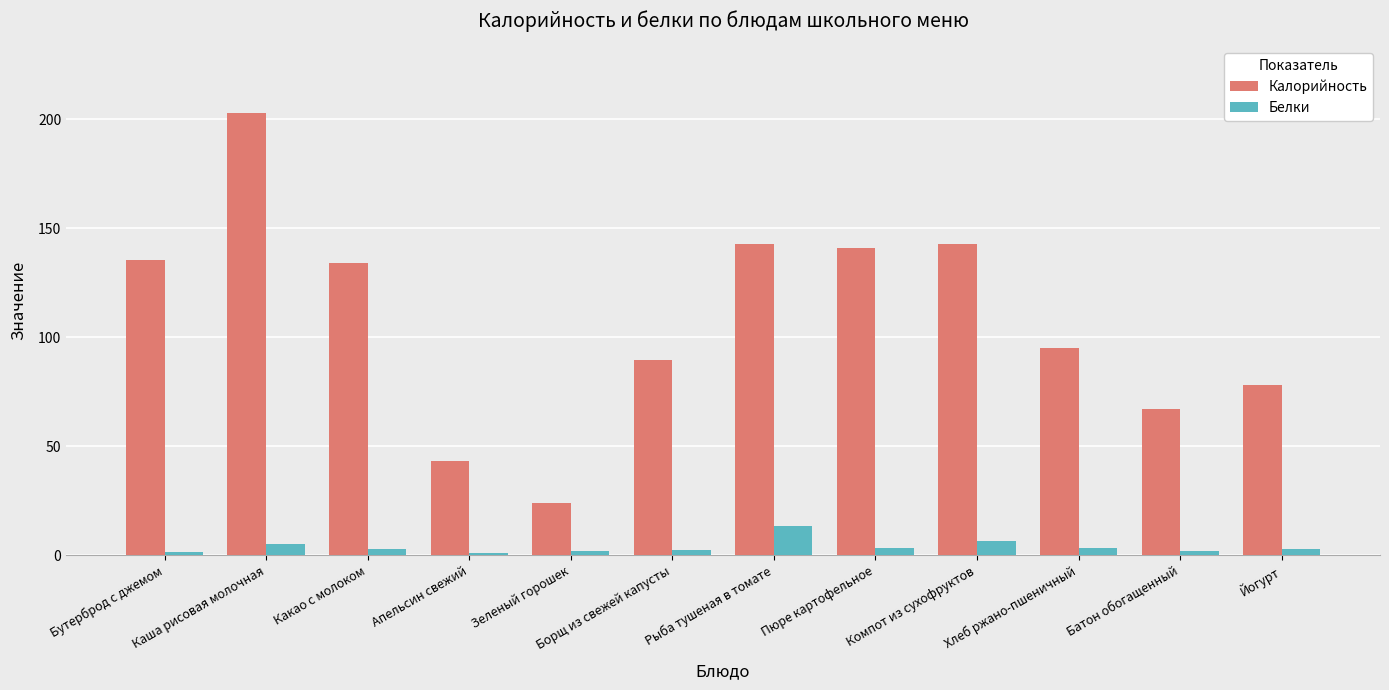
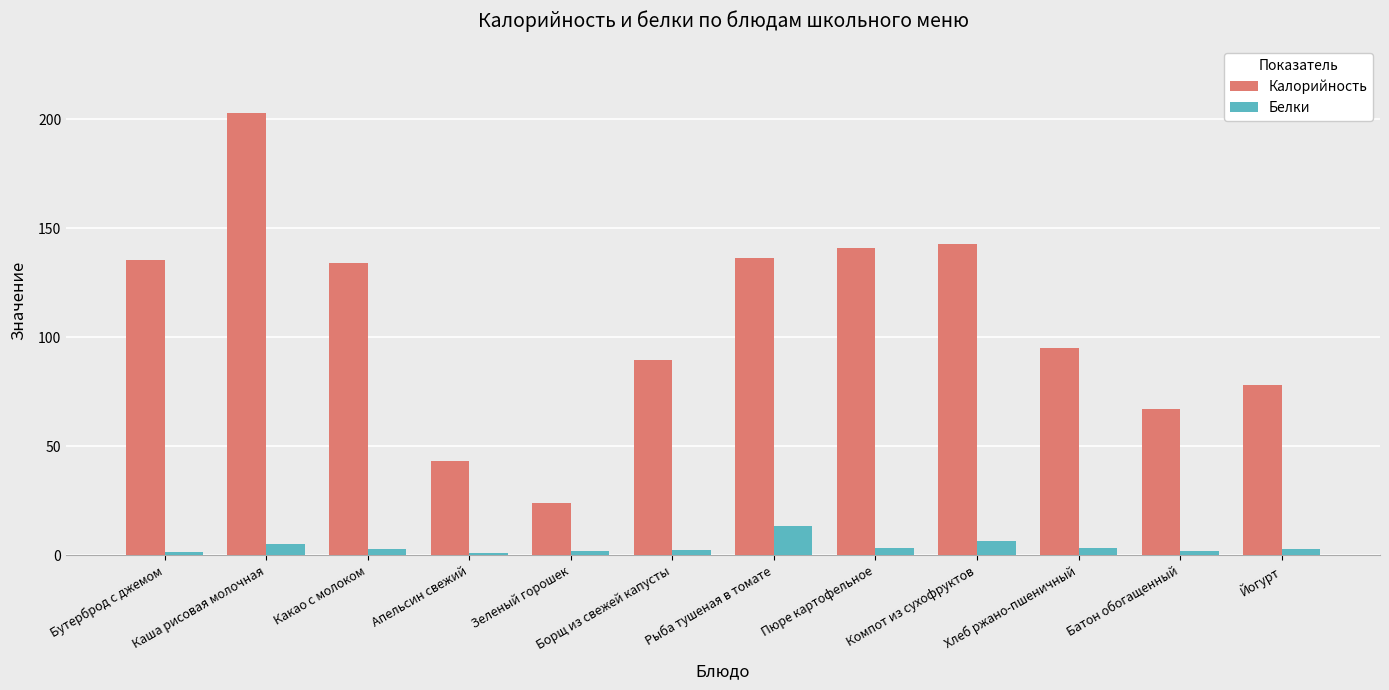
  {
    "Калорийность": {
      "Бутерброд с джемом": 136,
      "Каша рисовая молочная": 203,
      "Какао с молоком": 134,
      "Апельсин свежий": 43,
      "Зеленый горошек": 24,
      "Борщ из свежей капусты": 90,
-     "Рыба тушеная в томате": 143,
+     "Рыба тушеная в томате": 137,
      "Пюре картофельное": 141,
      "Компот из сухофруктов": 143,
      "Хлеб ржано-пшеничный": 95,
      "Батон обогащенный": 67,
      "Йогурт": 78
    },
    "Белки": {
      "Бутерброд с джемом": 1,
      "Каша рисовая молочная": 5,
      "Какао с молоком": 3,
      "Зеленый горошек": 2,
      "Борщ из свежей капусты": 3,
      "Рыба тушеная в томате": 13,
      "Пюре картофельное": 3,
      "Компот из сухофруктов": 7,
      "Хлеб ржано-пшеничный": 3,
      "Батон обогащенный": 2,
      "Йогурт": 3
    }
  }
